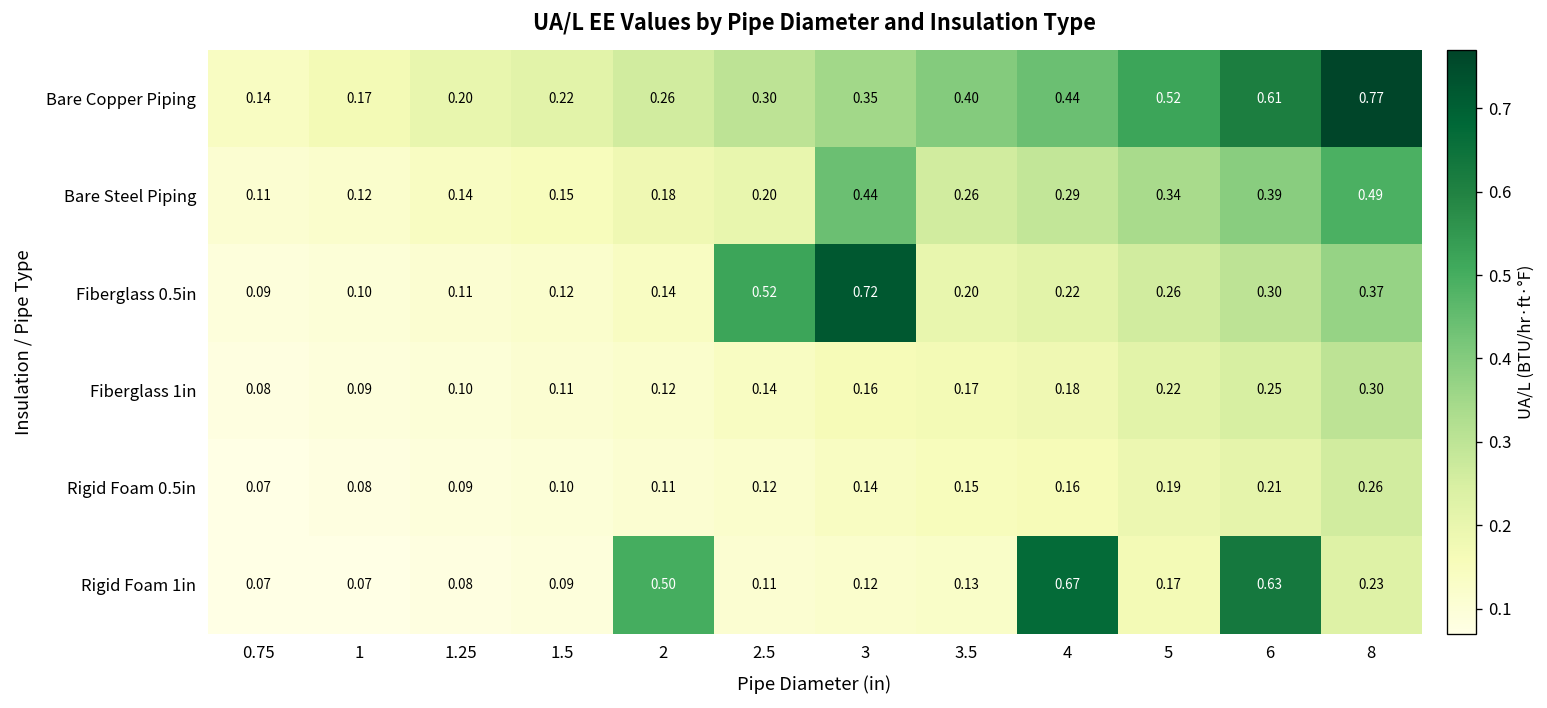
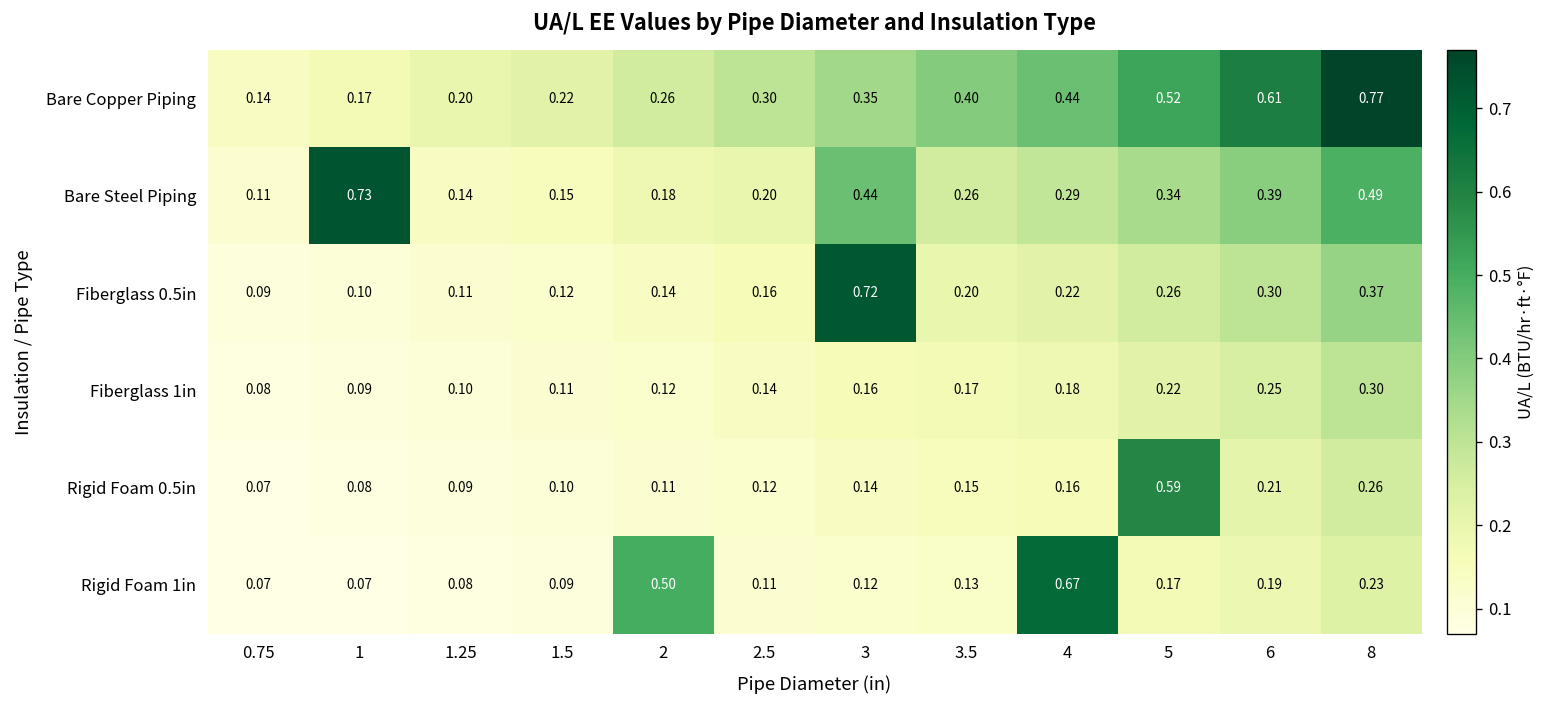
  {
    "Bare Copper Piping": {
      "0.75": 0.14,
      "1": 0.17,
      "1.25": 0.20,
      "1.5": 0.22,
      "2": 0.26,
      "2.5": 0.30,
      "3": 0.35,
      "3.5": 0.40,
      "4": 0.44,
      "5": 0.52,
      "6": 0.61,
      "8": 0.77
    },
    "Bare Steel Piping": {
      "0.75": 0.11,
-     "1": 0.12,
+     "1": 0.73,
      "1.25": 0.14,
      "1.5": 0.15,
      "2": 0.18,
      "2.5": 0.20,
      "3": 0.44,
      "3.5": 0.26,
      "4": 0.29,
      "5": 0.34,
      "6": 0.39,
      "8": 0.49
    },
    "Fiberglass 0.5in": {
      "0.75": 0.09,
      "1": 0.10,
      "1.25": 0.11,
      "1.5": 0.12,
      "2": 0.14,
-     "2.5": 0.52,
+     "2.5": 0.16,
      "3": 0.72,
      "3.5": 0.20,
      "4": 0.22,
      "5": 0.26,
      "6": 0.30,
      "8": 0.37
    },
    "Fiberglass 1in": {
      "0.75": 0.08,
      "1": 0.09,
      "1.25": 0.10,
      "1.5": 0.11,
      "2": 0.12,
      "2.5": 0.14,
      "3": 0.16,
      "3.5": 0.17,
      "4": 0.18,
      "5": 0.22,
      "6": 0.25,
      "8": 0.30
    },
    "Rigid Foam 0.5in": {
      "0.75": 0.07,
      "1": 0.08,
      "1.25": 0.09,
      "1.5": 0.10,
      "2": 0.11,
      "2.5": 0.12,
      "3": 0.14,
      "3.5": 0.15,
      "4": 0.16,
-     "5": 0.19,
+     "5": 0.59,
      "6": 0.21,
      "8": 0.26
    },
    "Rigid Foam 1in": {
      "0.75": 0.07,
      "1": 0.07,
      "1.25": 0.08,
      "1.5": 0.09,
      "2": 0.50,
      "2.5": 0.11,
      "3": 0.12,
      "3.5": 0.13,
      "4": 0.67,
      "5": 0.17,
-     "6": 0.63,
+     "6": 0.19,
      "8": 0.23
    }
  }
